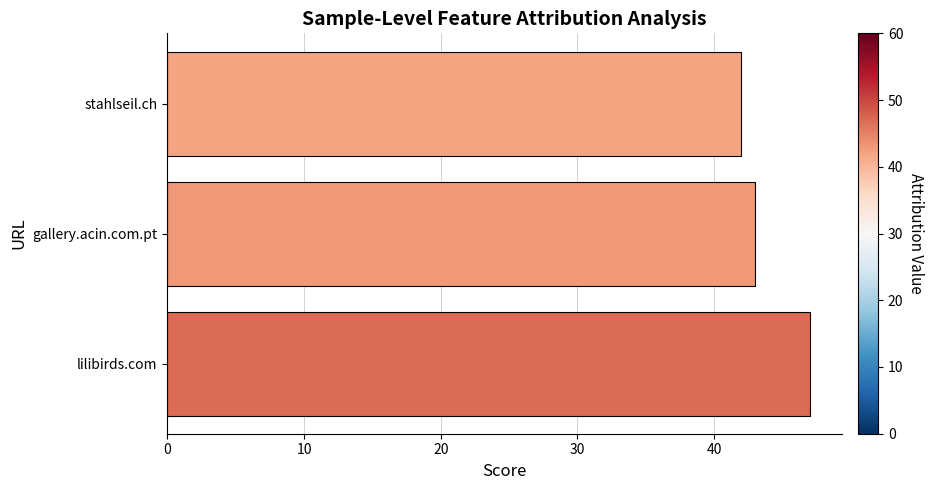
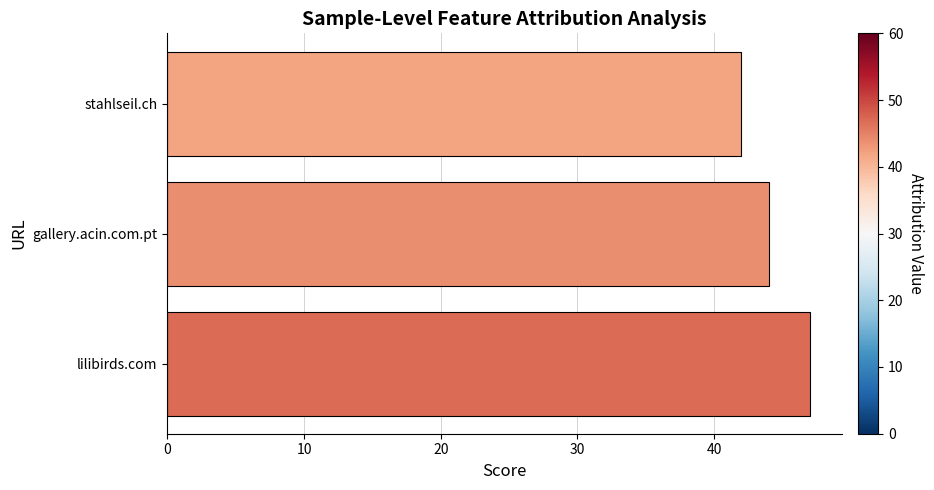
  {
    "stahlseil.ch": 42,
-   "gallery.acin.com.pt": 43,
+   "gallery.acin.com.pt": 44,
    "lilibirds.com": 47
  }
